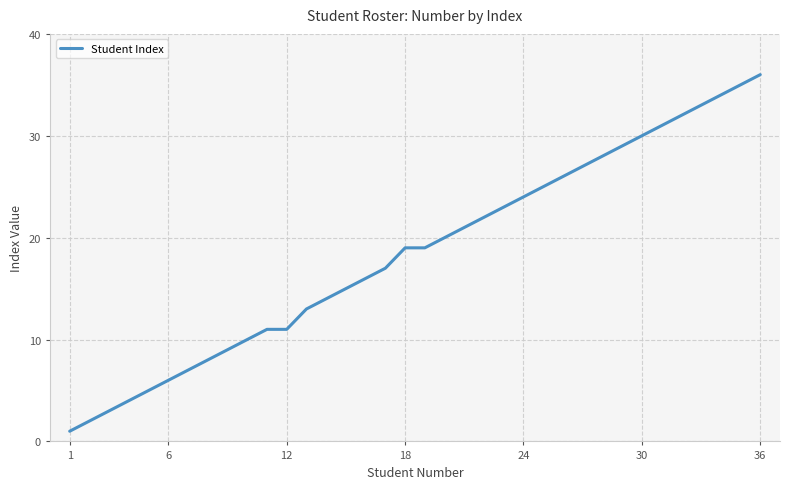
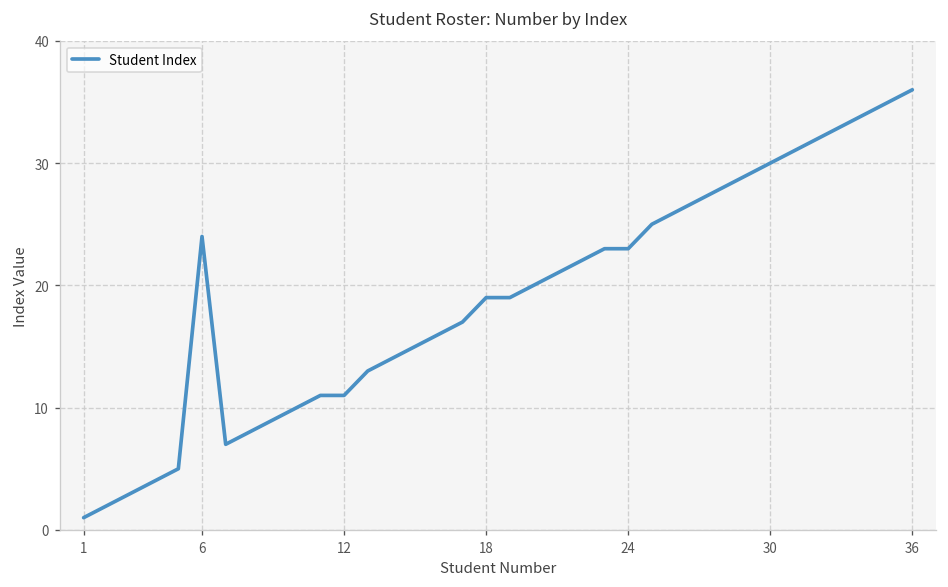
  {
    "1": 1,
-   "6": 6,
+   "6": 24,
    "12": 11,
    "18": 19,
-   "24": 24,
+   "24": 23,
    "30": 30,
    "36": 36
  }
